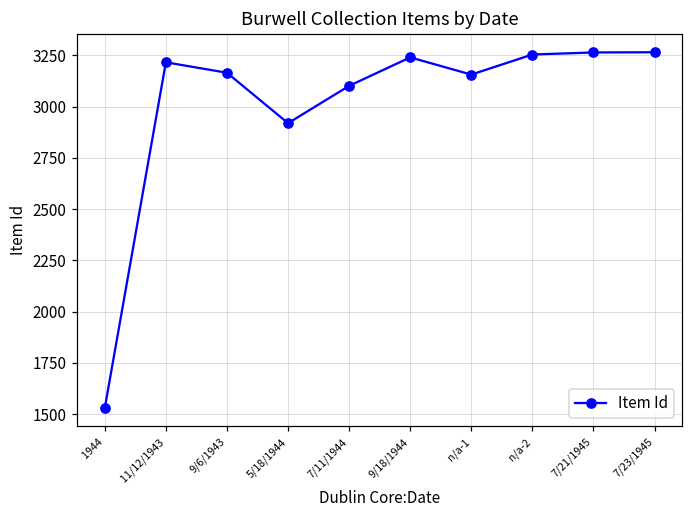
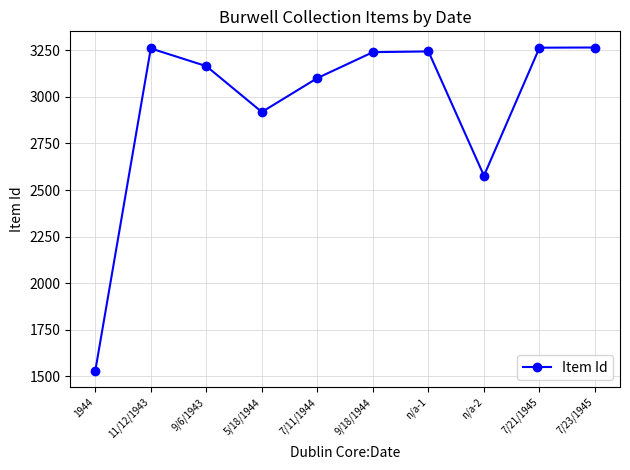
  {
    "1944": 1530,
-   "11/12/1943": 3220,
+   "11/12/1943": 3260,
    "9/6/1943": 3170,
    "5/18/1944": 2920,
    "7/11/1944": 3100,
    "9/18/1944": 3240,
-   "n/a-1": 3160,
-   "n/a-2": 3250,
+   "n/a-1": 3240,
+   "n/a-2": 2580,
    "7/21/1945": 3260,
    "7/23/1945": 3270
  }
